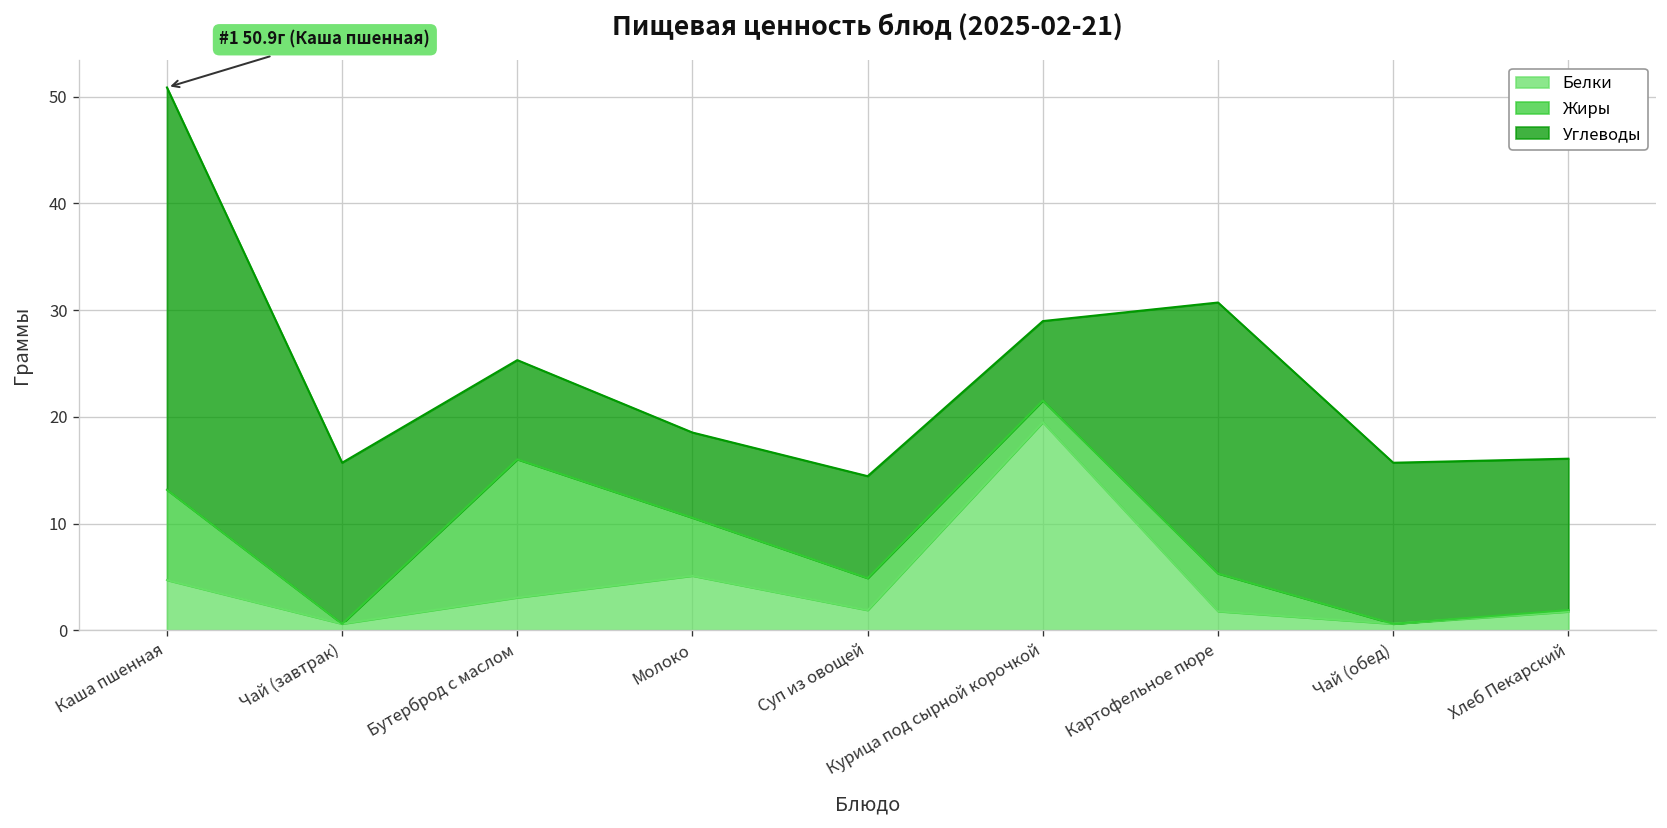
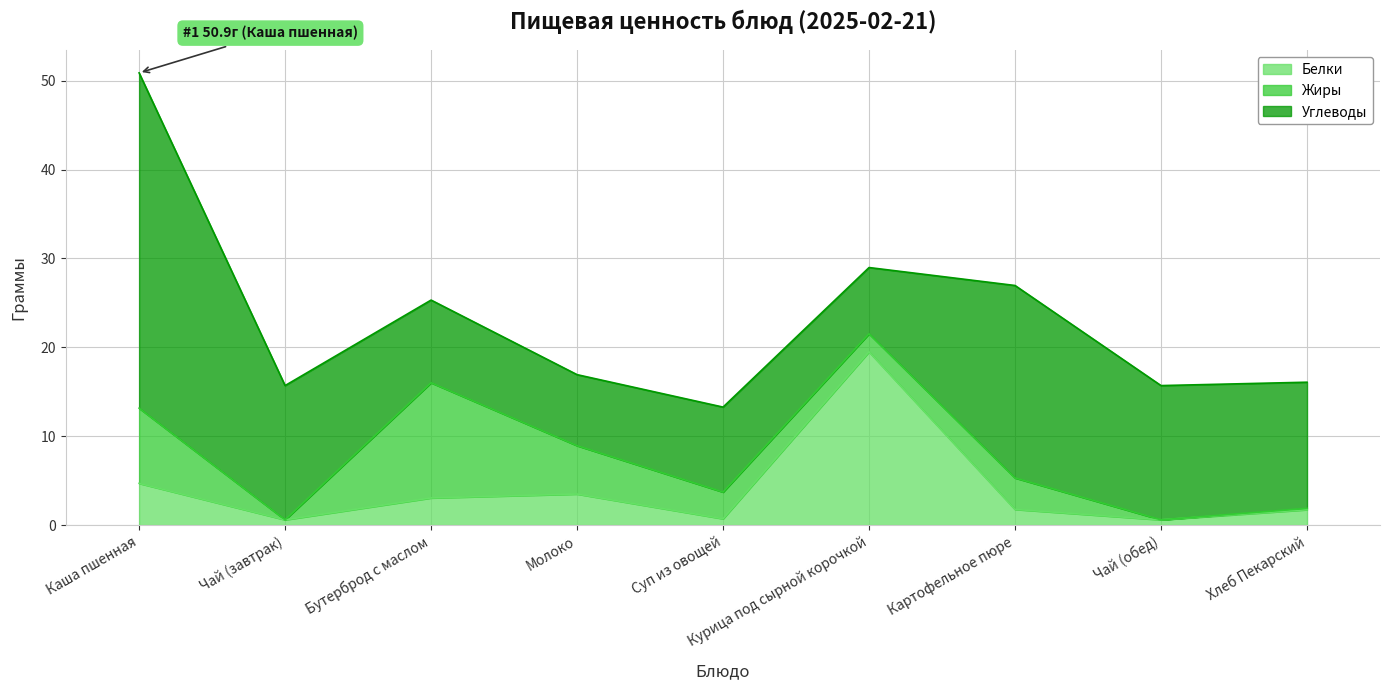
  {
    "Белки": {
      "Каша пшенная": 5,
      "Бутерброд с маслом": 3,
-     "Молоко": 5,
-     "Суп из овощей": 2,
+     "Молоко": 4,
+     "Суп из овощей": 1,
      "Курица под сырной корочкой": 20,
      "Картофельное пюре": 2
    },
    "Жиры": {
      "Каша пшенная": 8,
      "Бутерброд с маслом": 13,
      "Молоко": 5,
      "Суп из овощей": 3,
      "Курица под сырной корочкой": 2,
      "Картофельное пюре": 4
    },
    "Углеводы": {
      "Чай (завтрак)": 15,
      "Бутерброд с маслом": 9,
      "Молоко": 8,
      "Суп из овощей": 10,
      "Курица под сырной корочкой": 7,
-     "Картофельное пюре": 25,
+     "Картофельное пюре": 22,
      "Чай (обед)": 15,
      "Хлеб Пекарский": 14
    }
  }
